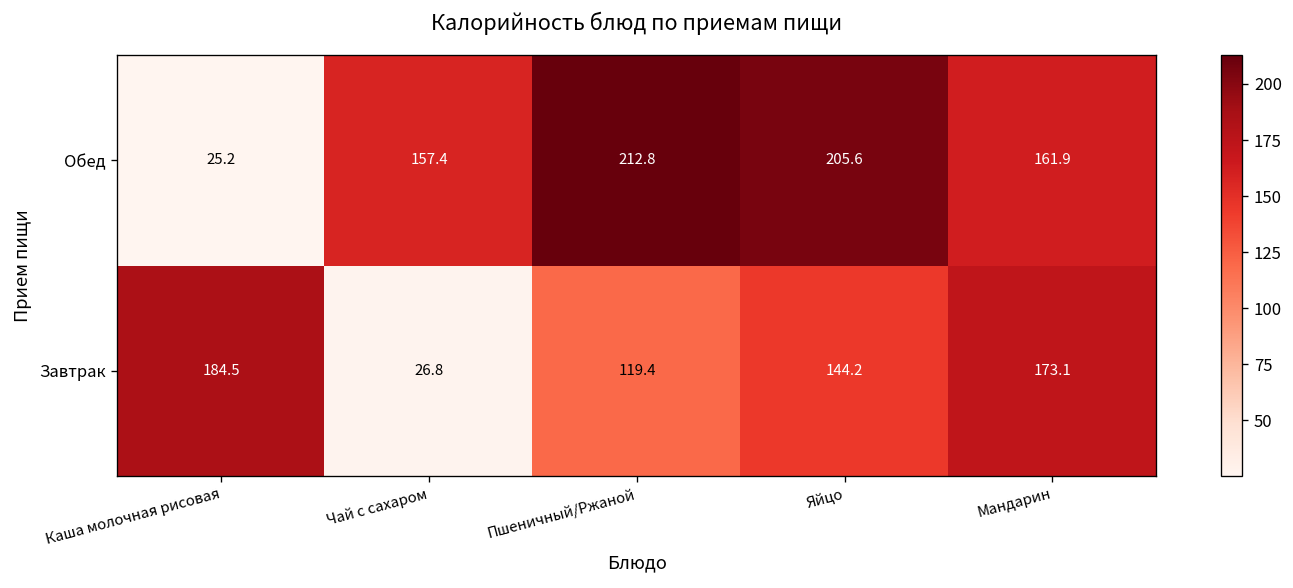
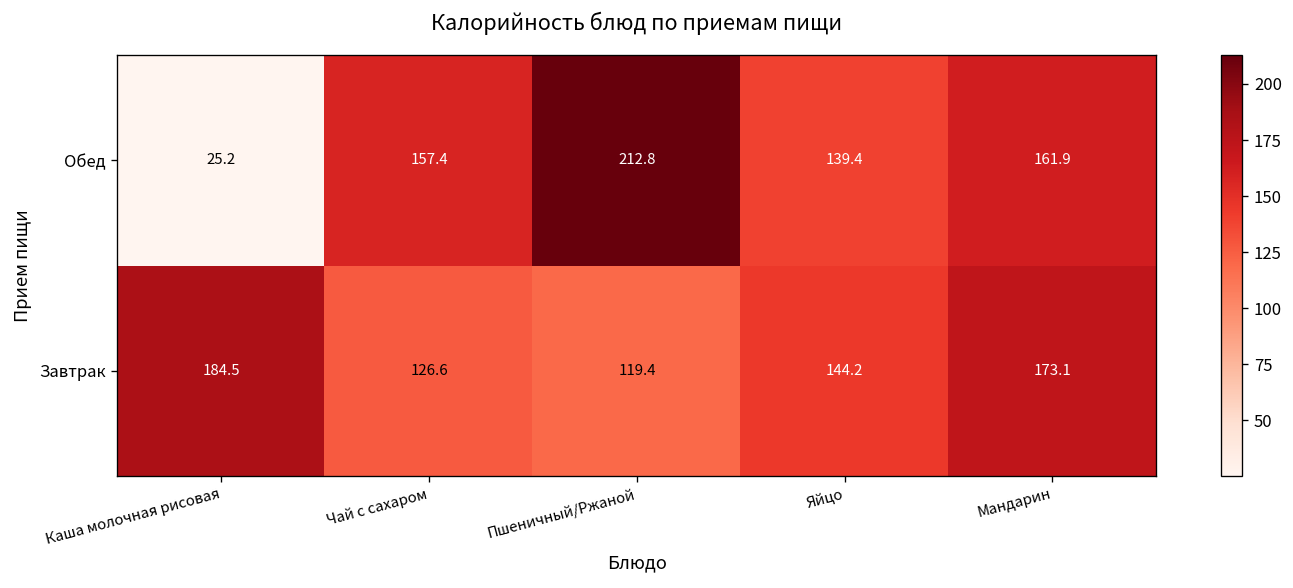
  {
    "Обед": {
-     "Яйцо": 205.6
+     "Яйцо": 139.4
    },
    "Завтрак": {
-     "Чай с сахаром": 26.8
+     "Чай с сахаром": 126.6
    }
  }
